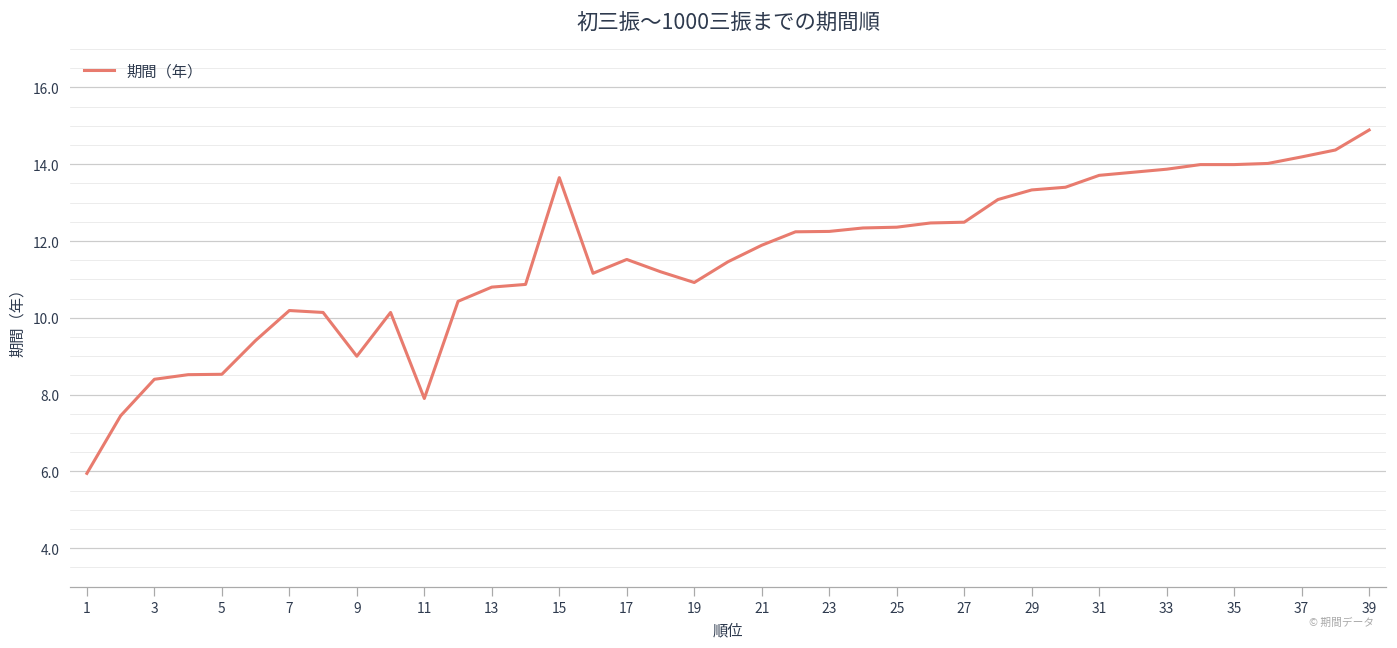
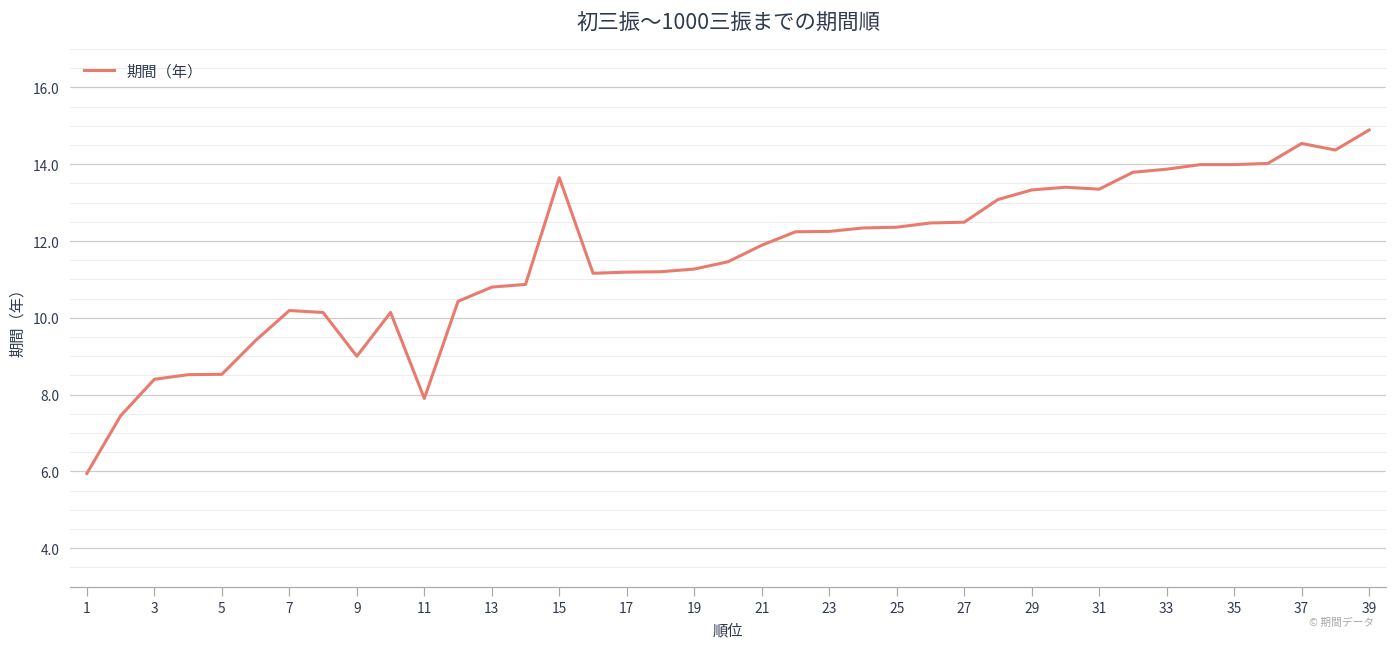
  {
    "1": 6.0,
    "3": 8.4,
    "5": 8.5,
    "7": 10.2,
    "9": 9.0,
    "11": 7.9,
    "13": 10.8,
    "15": 13.7,
-   "17": 11.5,
-   "19": 10.9,
+   "17": 11.2,
+   "19": 11.3,
    "21": 11.9,
    "23": 12.3,
    "25": 12.4,
    "27": 12.5,
    "29": 13.3,
-   "31": 13.7,
+   "31": 13.4,
    "33": 13.9,
    "35": 14.0,
-   "37": 14.2,
+   "37": 14.5,
    "39": 14.9
  }
